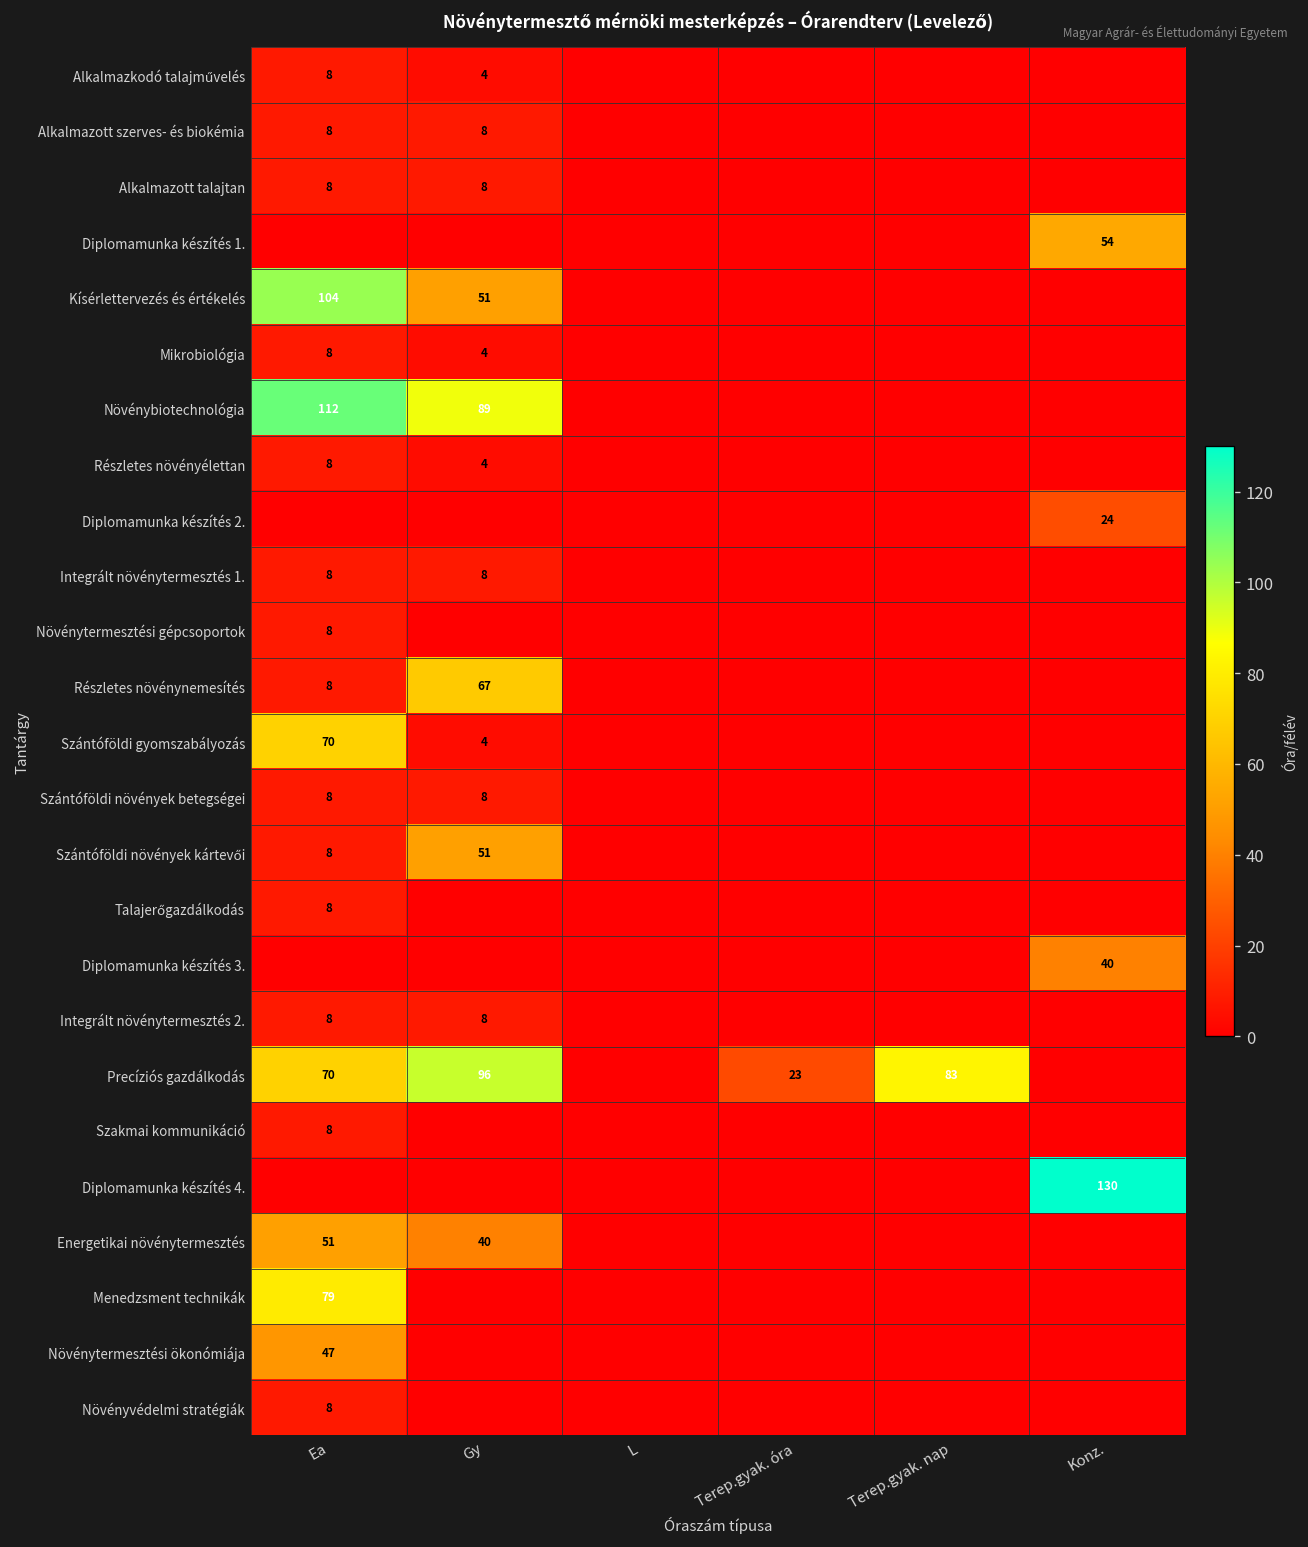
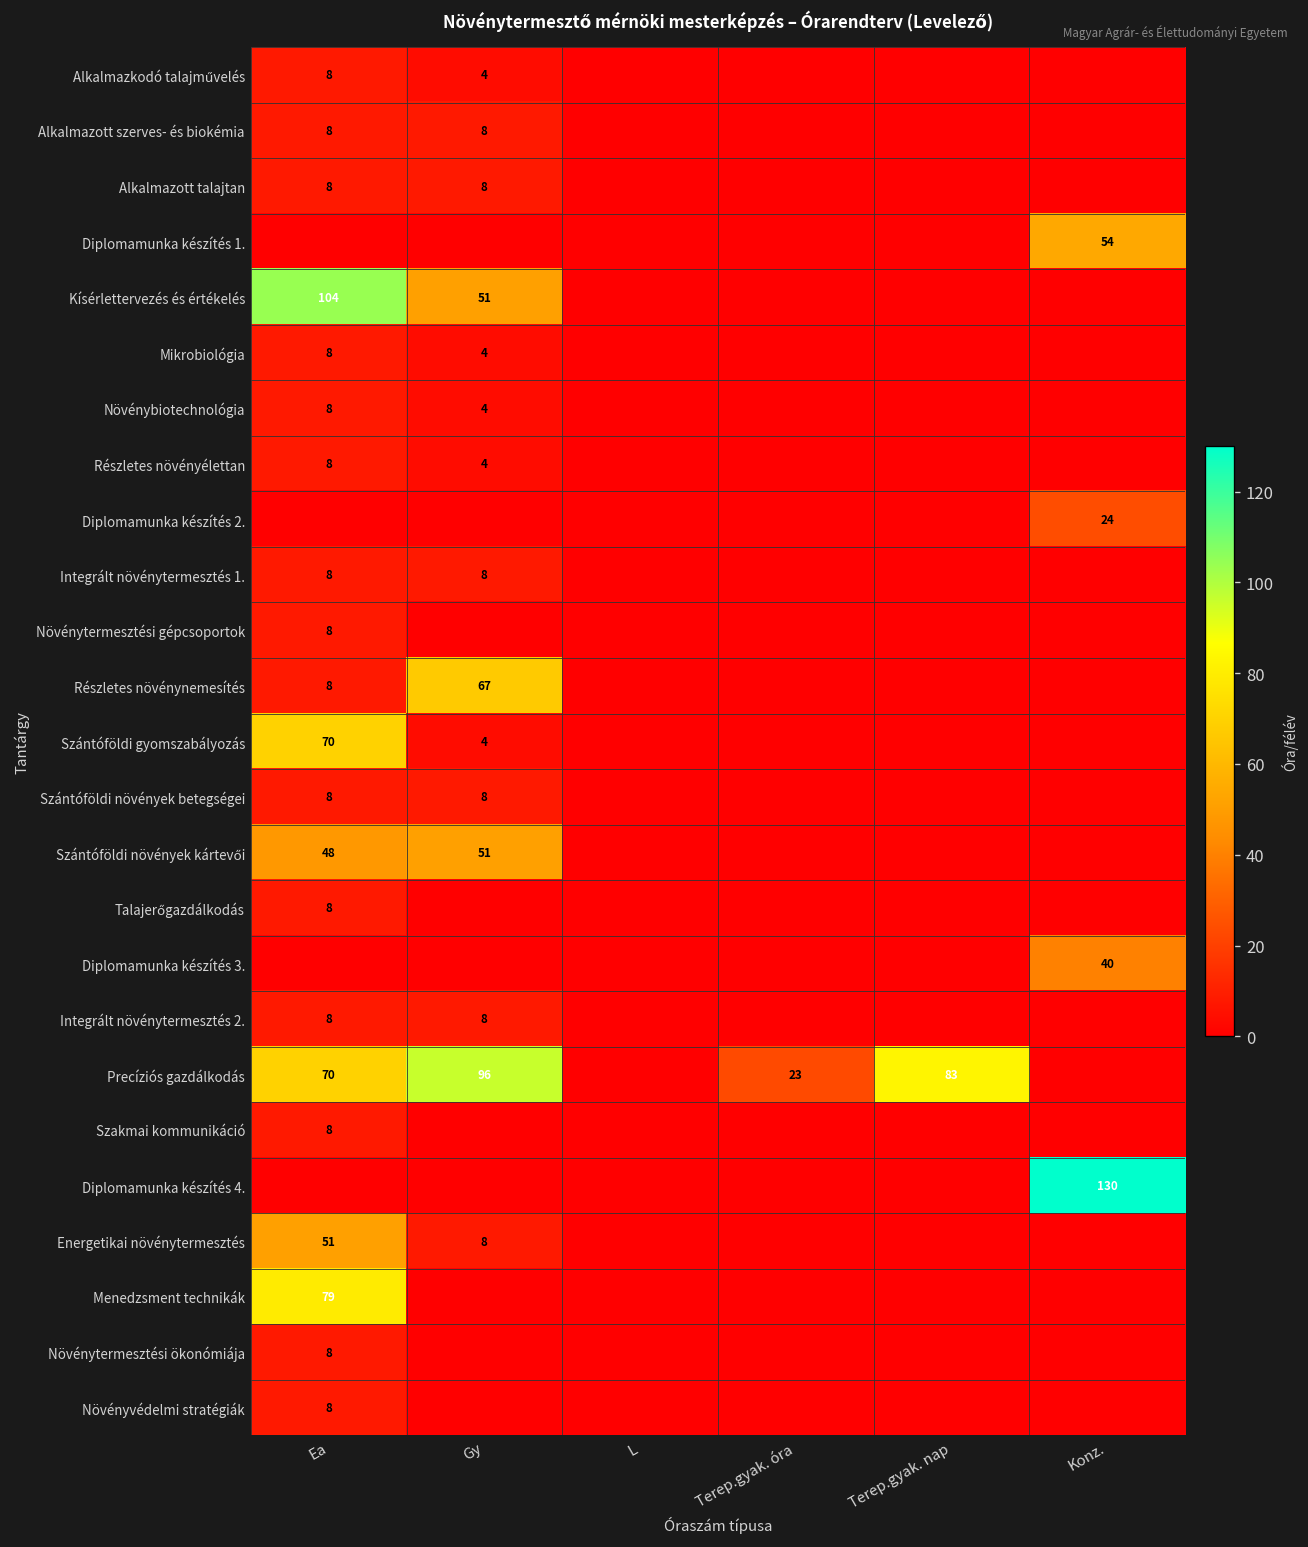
  {
    "Alkalmazkodó talajművelés": {
      "Ea": 8,
      "Gy": 4
    },
    "Alkalmazott szerves- és biokémia": {
      "Ea": 8,
      "Gy": 8
    },
    "Alkalmazott talajtan": {
      "Ea": 8,
      "Gy": 8
    },
    "Diplomamunka készítés 1.": {
      "Konz.": 54
    },
    "Kísérlettervezés és értékelés": {
      "Ea": 104,
      "Gy": 51
    },
    "Mikrobiológia": {
      "Ea": 8,
      "Gy": 4
    },
    "Növénybiotechnológia": {
-     "Ea": 112,
-     "Gy": 89
+     "Ea": 8,
+     "Gy": 4
    },
    "Részletes növényélettan": {
      "Ea": 8,
      "Gy": 4
    },
    "Diplomamunka készítés 2.": {
      "Konz.": 24
    },
    "Integrált növénytermesztés 1.": {
      "Ea": 8,
      "Gy": 8
    },
    "Növénytermesztési gépcsoportok": {
      "Ea": 8
    },
    "Részletes növénynemesítés": {
      "Ea": 8,
      "Gy": 67
    },
    "Szántóföldi gyomszabályozás": {
      "Ea": 70,
      "Gy": 4
    },
    "Szántóföldi növények betegségei": {
      "Ea": 8,
      "Gy": 8
    },
    "Szántóföldi növények kártevői": {
-     "Ea": 8,
+     "Ea": 48,
      "Gy": 51
    },
    "Talajerőgazdálkodás": {
      "Ea": 8
    },
    "Diplomamunka készítés 3.": {
      "Konz.": 40
    },
    "Integrált növénytermesztés 2.": {
      "Ea": 8,
      "Gy": 8
    },
    "Precíziós gazdálkodás": {
      "Ea": 70,
      "Gy": 96,
      "Terep.gyak. óra": 23,
      "Terep.gyak. nap": 83
    },
    "Szakmai kommunikáció": {
      "Ea": 8
    },
    "Diplomamunka készítés 4.": {
      "Konz.": 130
    },
    "Energetikai növénytermesztés": {
      "Ea": 51,
-     "Gy": 40
+     "Gy": 8
    },
    "Menedzsment technikák": {
      "Ea": 79
    },
    "Növénytermesztési ökonómiája": {
-     "Ea": 47
+     "Ea": 8
    },
    "Növényvédelmi stratégiák": {
      "Ea": 8
    }
  }
